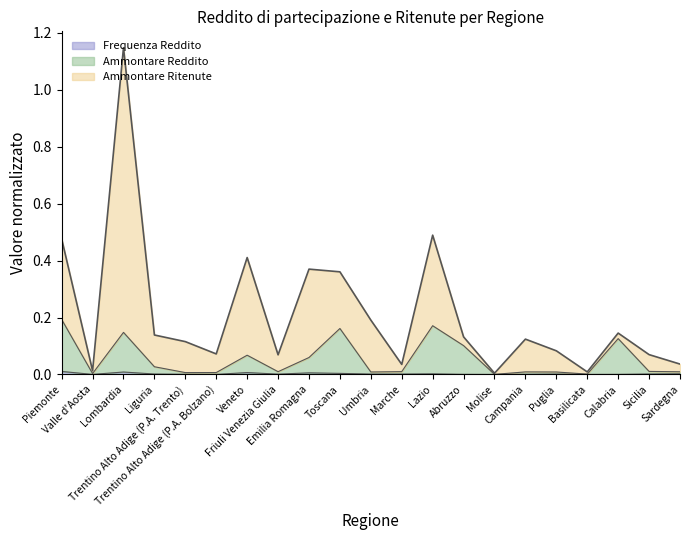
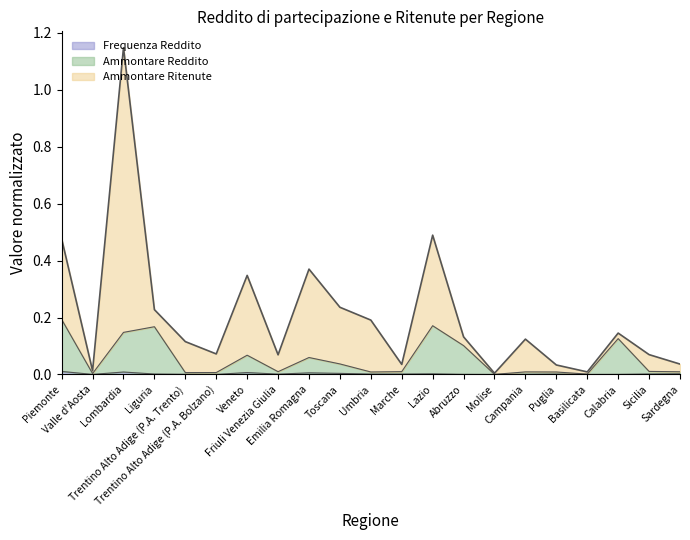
  {
    "Frequenza Reddito": {
      "Piemonte": 0.01,
      "Lombardia": 0.01,
      "Liguria": 0.00,
      "Veneto": 0.01,
      "Emilia Romagna": 0.01,
      "Toscana": 0.00,
      "Lazio": 0.00,
      "Abruzzo": 0.00,
      "Calabria": 0.00,
      "Sicilia": 0.00
    },
    "Ammontare Reddito": {
      "Piemonte": 0.18,
      "Lombardia": 0.14,
-     "Liguria": 0.03,
+     "Liguria": 0.17,
      "Veneto": 0.06,
      "Emilia Romagna": 0.05,
-     "Toscana": 0.16,
+     "Toscana": 0.03,
      "Lazio": 0.17,
      "Abruzzo": 0.10,
      "Calabria": 0.13,
      "Sicilia": 0.01
    },
    "Ammontare Ritenute": {
      "Piemonte": 0.28,
      "Valle d'Aosta": 0.01,
      "Lombardia": 1.00,
-     "Liguria": 0.11,
+     "Liguria": 0.06,
      "Trentino Alto Adige (P.A. Trento)": 0.11,
      "Trentino Alto Adige (P.A. Bolzano)": 0.07,
-     "Veneto": 0.34,
+     "Veneto": 0.28,
      "Friuli Venezia Giulia": 0.06,
      "Emilia Romagna": 0.31,
      "Toscana": 0.20,
      "Umbria": 0.18,
      "Marche": 0.03,
      "Lazio": 0.32,
      "Abruzzo": 0.03,
      "Campania": 0.12,
-     "Puglia": 0.07,
+     "Puglia": 0.02,
      "Calabria": 0.02,
      "Sicilia": 0.06,
      "Sardegna": 0.03
    }
  }
